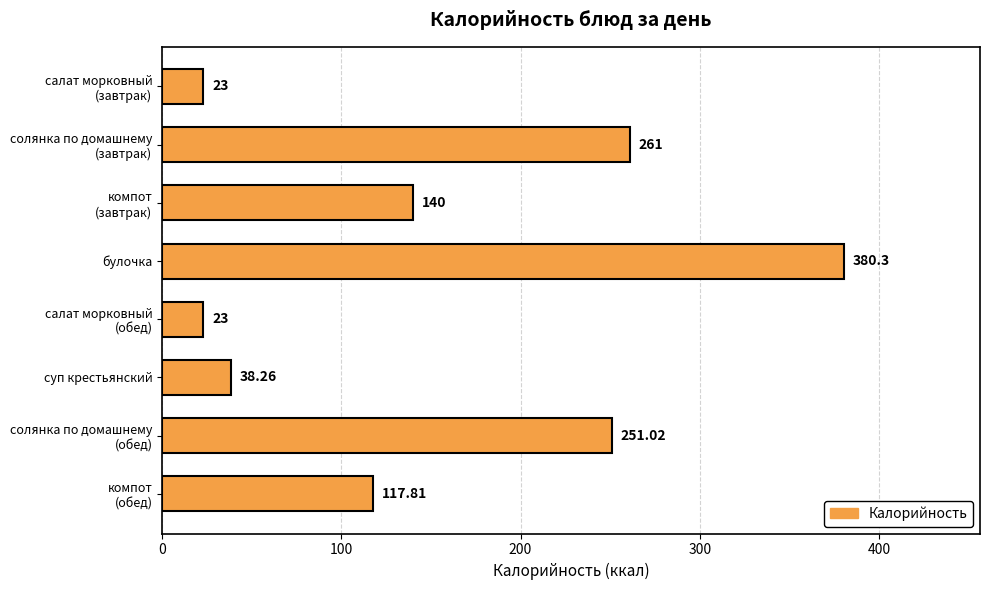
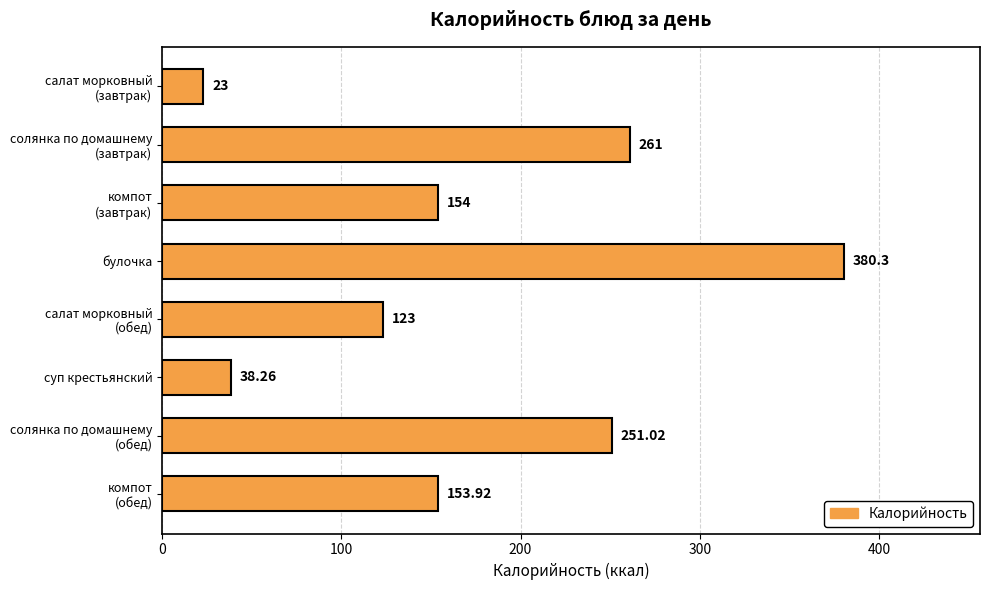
  {
    "салат морковный (завтрак)": 23,
    "солянка по домашнему (завтрак)": 261,
-   "компот (завтрак)": 140,
+   "компот (завтрак)": 154,
    "булочка": 380.3,
-   "салат морковный (обед)": 23,
+   "салат морковный (обед)": 123,
    "суп крестьянский": 38.26,
    "солянка по домашнему (обед)": 251.02,
-   "компот (обед)": 117.81
+   "компот (обед)": 153.92
  }
